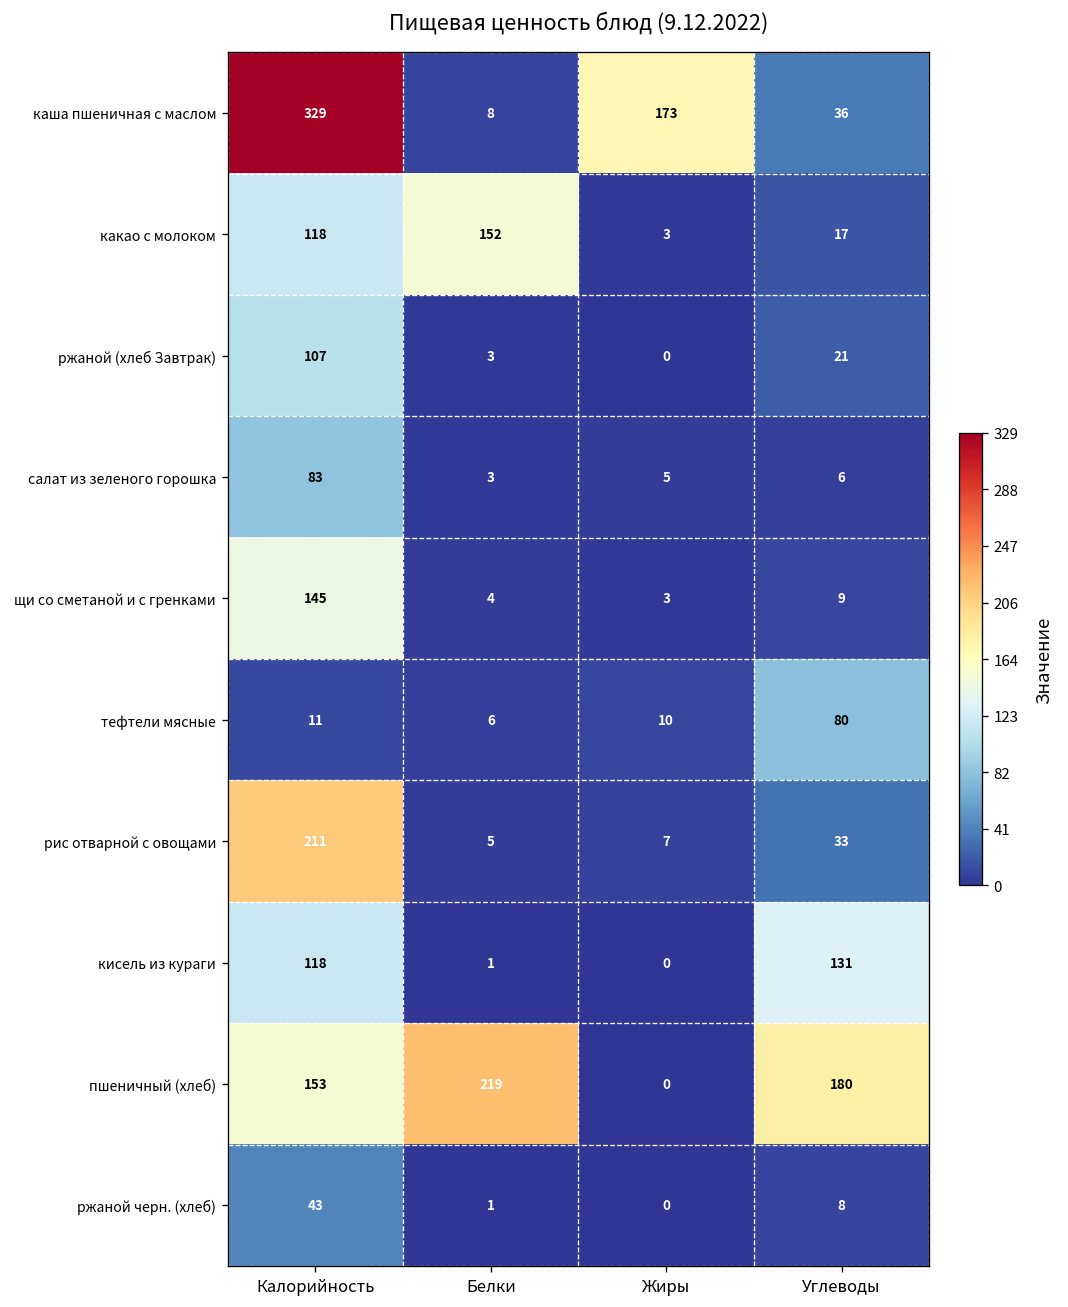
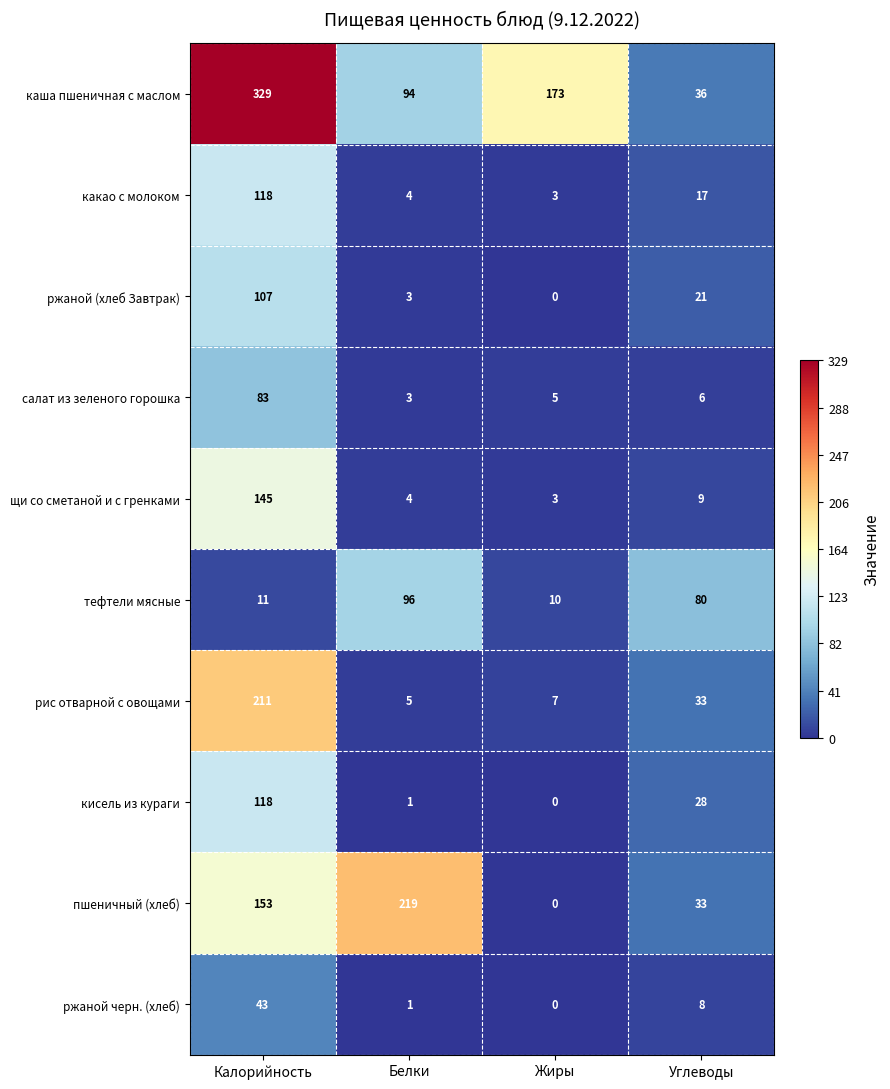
  {
    "каша пшеничная с маслом": {
      "Калорийность": 329,
-     "Белки": 8,
+     "Белки": 94,
      "Жиры": 173,
      "Углеводы": 36
    },
    "какао с молоком": {
      "Калорийность": 118,
-     "Белки": 152,
+     "Белки": 4,
      "Жиры": 3,
      "Углеводы": 17
    },
    "ржаной (хлеб Завтрак)": {
      "Калорийность": 107,
      "Белки": 3,
      "Жиры": 0,
      "Углеводы": 21
    },
    "салат из зеленого горошка": {
      "Калорийность": 83,
      "Белки": 3,
      "Жиры": 5,
      "Углеводы": 6
    },
    "щи со сметаной и с гренками": {
      "Калорийность": 145,
      "Белки": 4,
      "Жиры": 3,
      "Углеводы": 9
    },
    "тефтели мясные": {
      "Калорийность": 11,
-     "Белки": 6,
+     "Белки": 96,
      "Жиры": 10,
      "Углеводы": 80
    },
    "рис отварной с овощами": {
      "Калорийность": 211,
      "Белки": 5,
      "Жиры": 7,
      "Углеводы": 33
    },
    "кисель из кураги": {
      "Калорийность": 118,
      "Белки": 1,
      "Жиры": 0,
-     "Углеводы": 131
+     "Углеводы": 28
    },
    "пшеничный (хлеб)": {
      "Калорийность": 153,
      "Белки": 219,
      "Жиры": 0,
-     "Углеводы": 180
+     "Углеводы": 33
    },
    "ржаной черн. (хлеб)": {
      "Калорийность": 43,
      "Белки": 1,
      "Жиры": 0,
      "Углеводы": 8
    }
  }
